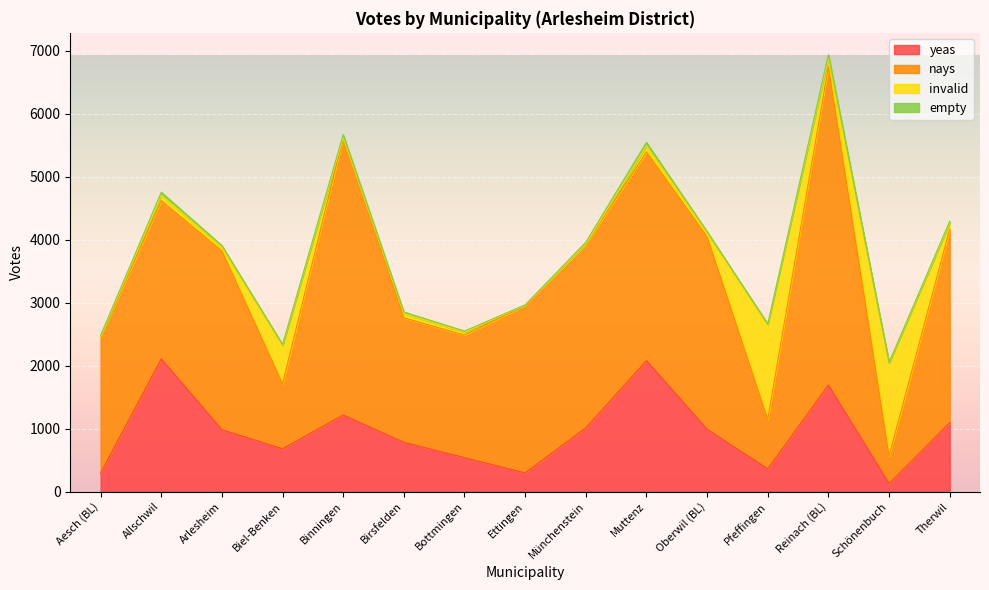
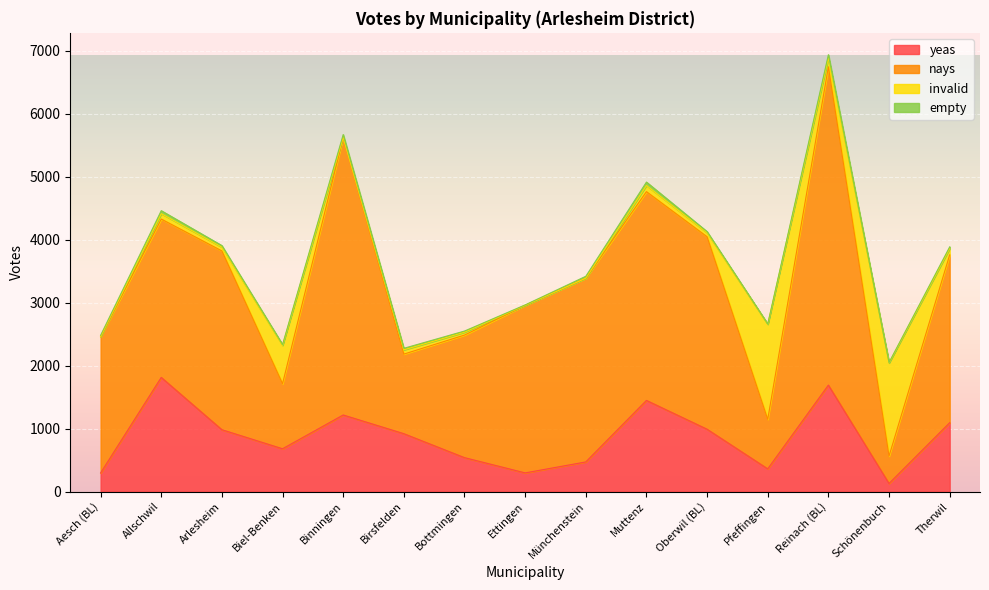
  {
    "yeas": {
      "Aesch (BL)": 300,
-     "Allschwil": 2100,
+     "Allschwil": 1800,
      "Arlesheim": 1000,
      "Biel-Benken": 700,
      "Binningen": 1200,
-     "Birsfelden": 800,
+     "Birsfelden": 900,
      "Bottmingen": 500,
      "Ettingen": 300,
-     "Münchenstein": 1000,
-     "Muttenz": 2100,
+     "Münchenstein": 500,
+     "Muttenz": 1400,
      "Oberwil (BL)": 1000,
      "Pfeffingen": 400,
      "Reinach (BL)": 1700,
      "Schönenbuch": 100,
      "Therwil": 1100
    },
    "nays": {
      "Allschwil": 2500,
      "Arlesheim": 2800,
      "Biel-Benken": 1000,
-     "Birsfelden": 2000,
+     "Birsfelden": 1300,
      "Bottmingen": 1900,
      "Muttenz": 3300,
      "Oberwil (BL)": 3100,
      "Pfeffingen": 800,
      "Reinach (BL)": 5100,
      "Schönenbuch": 400,
-     "Therwil": 3100
+     "Therwil": 2700
    },
    "invalid": {
      "Allschwil": 100,
      "Muttenz": 100,
      "Reinach (BL)": 100
    },
    "empty": {
      "Allschwil": 0,
      "Binningen": 0,
      "Muttenz": 100,
      "Reinach (BL)": 100
    }
  }
